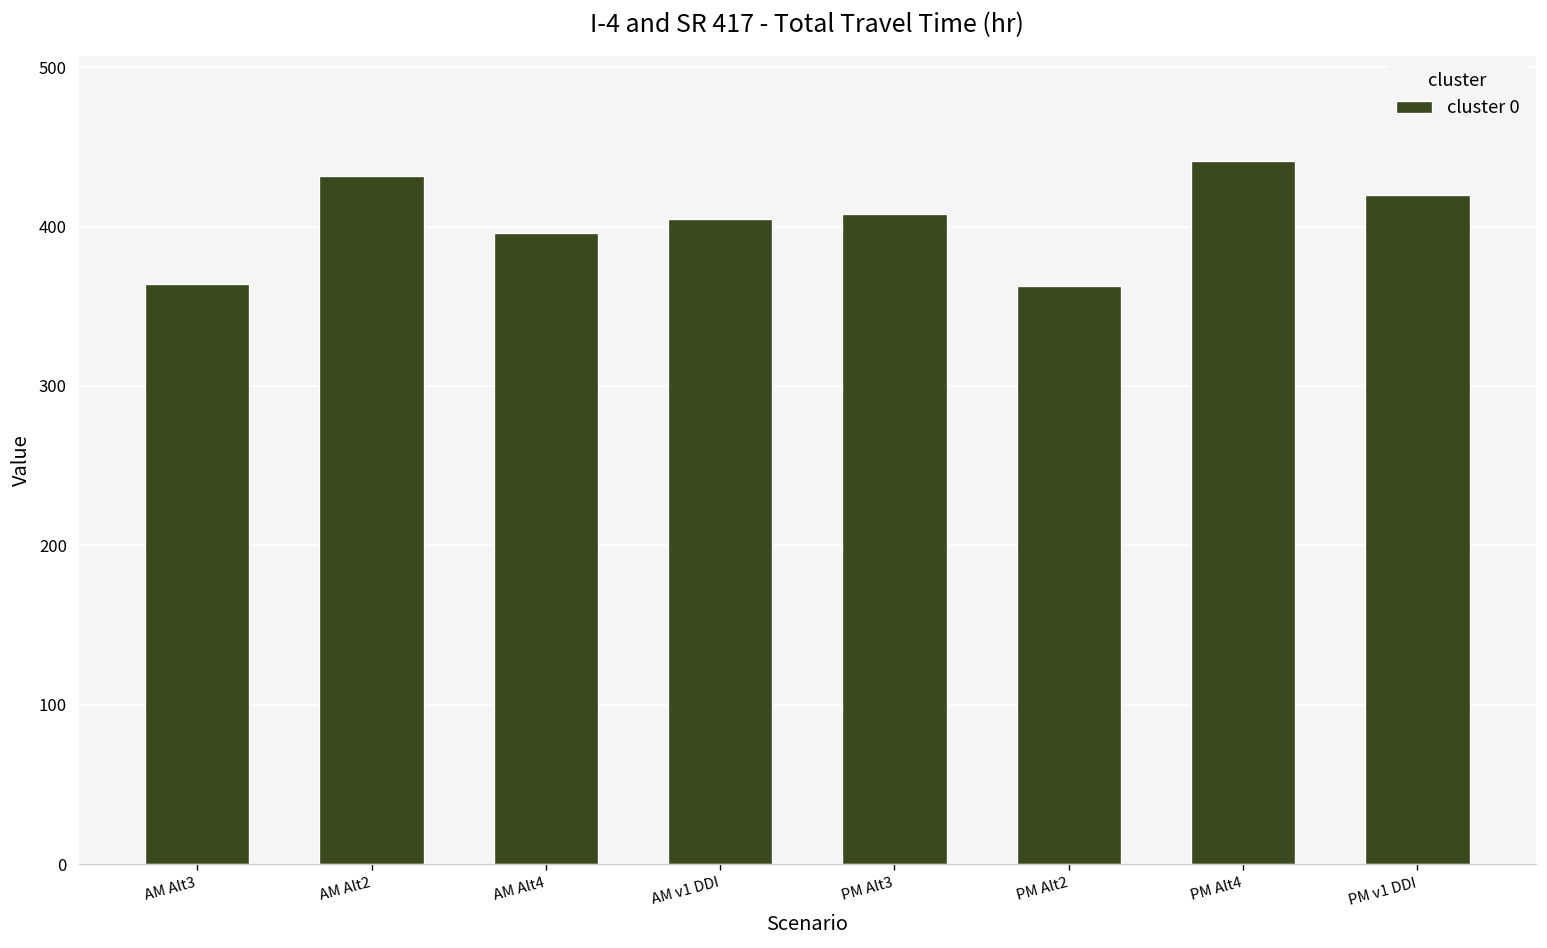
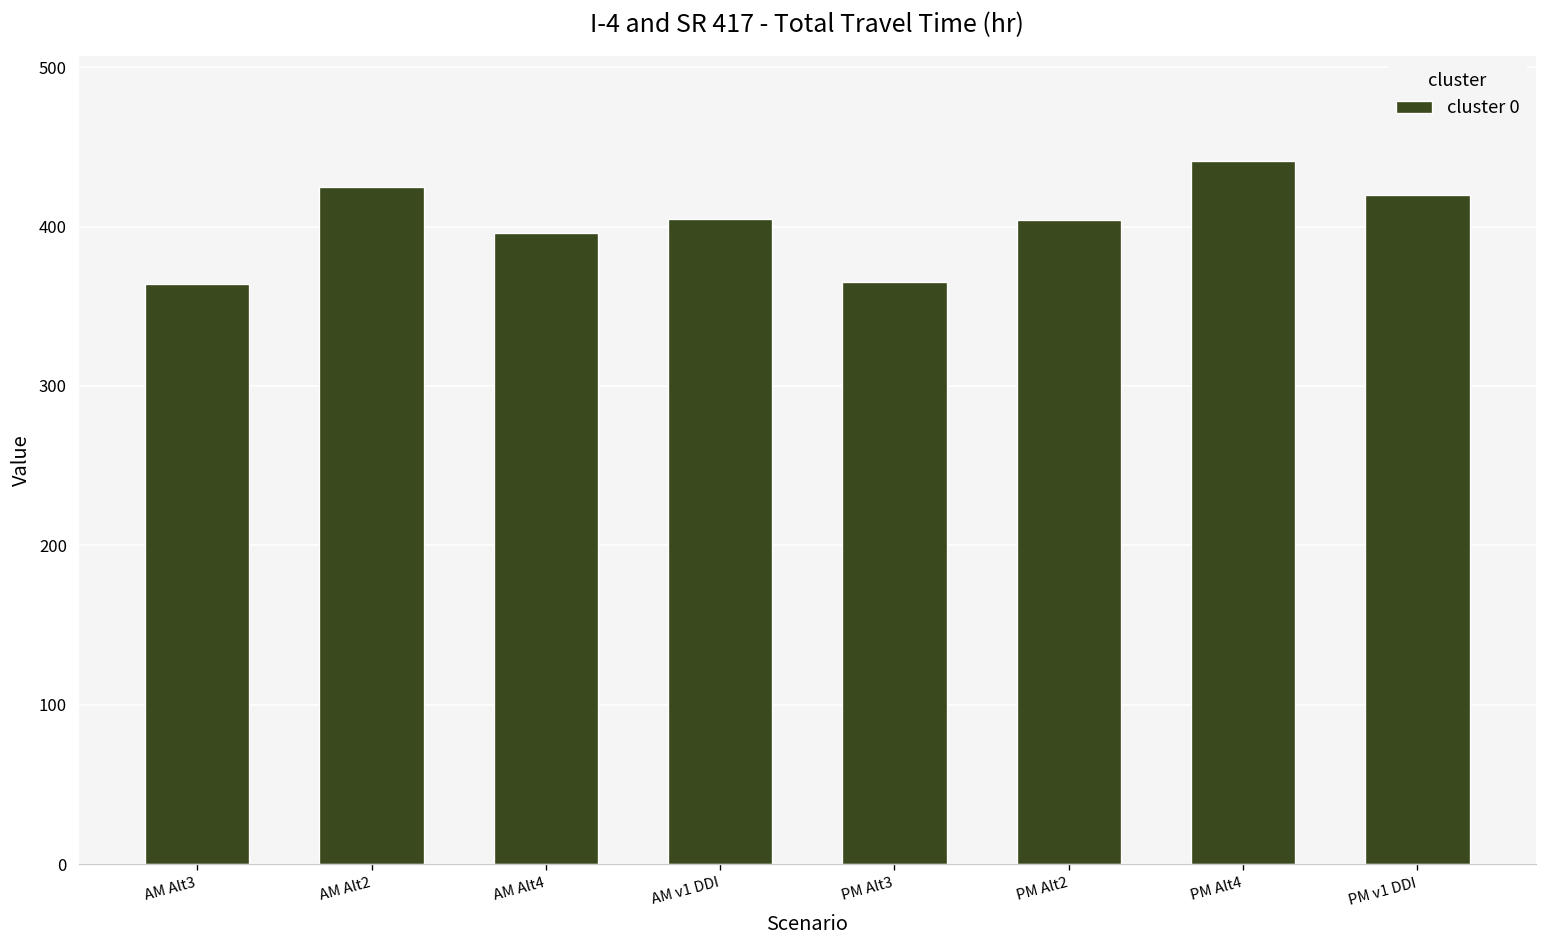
  {
    "AM Alt3": 364,
-   "AM Alt2": 432,
+   "AM Alt2": 425,
    "AM Alt4": 396,
    "AM v1 DDI": 405,
-   "PM Alt3": 408,
-   "PM Alt2": 363,
+   "PM Alt3": 365,
+   "PM Alt2": 404,
    "PM Alt4": 441,
    "PM v1 DDI": 420
  }
